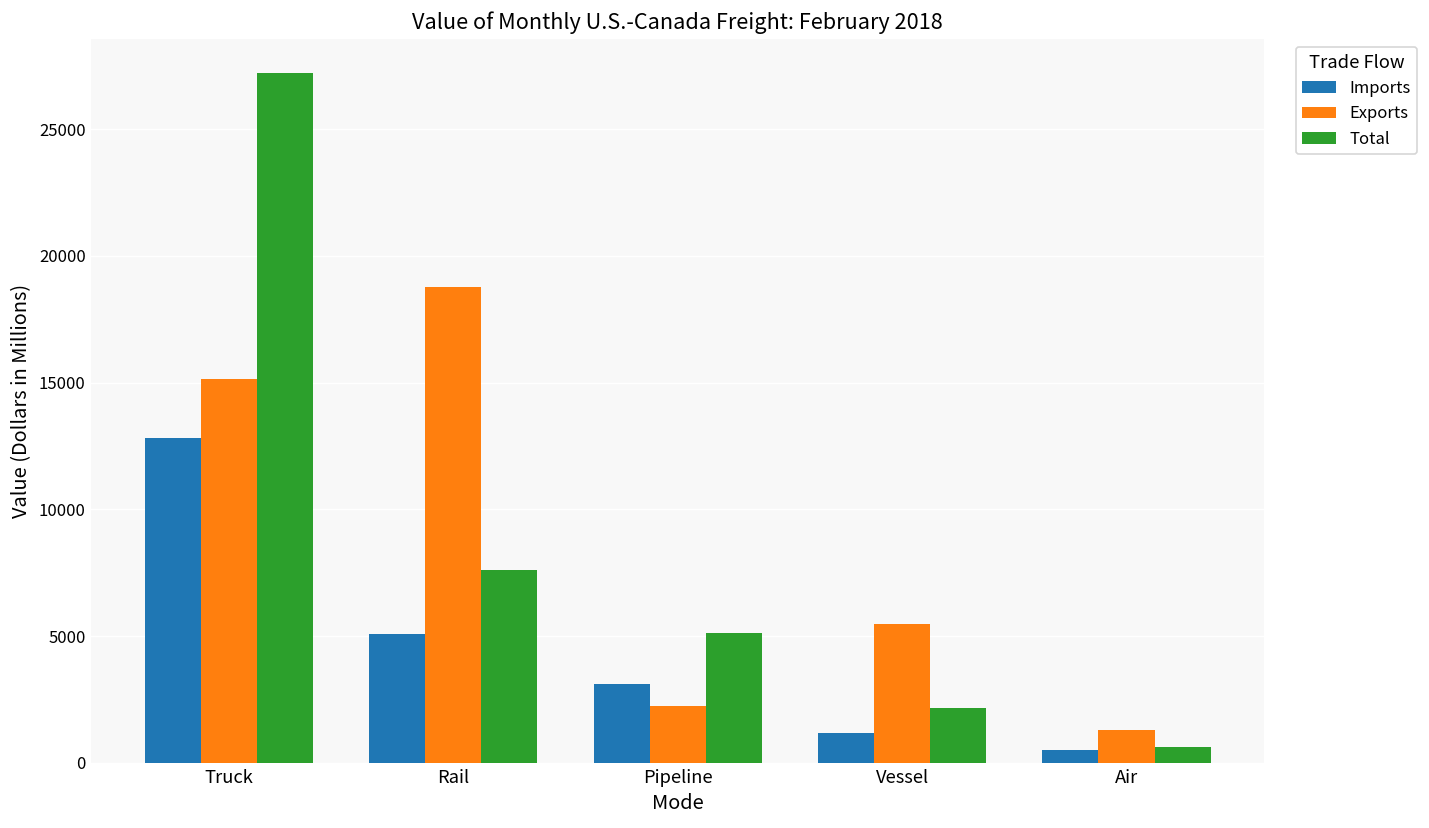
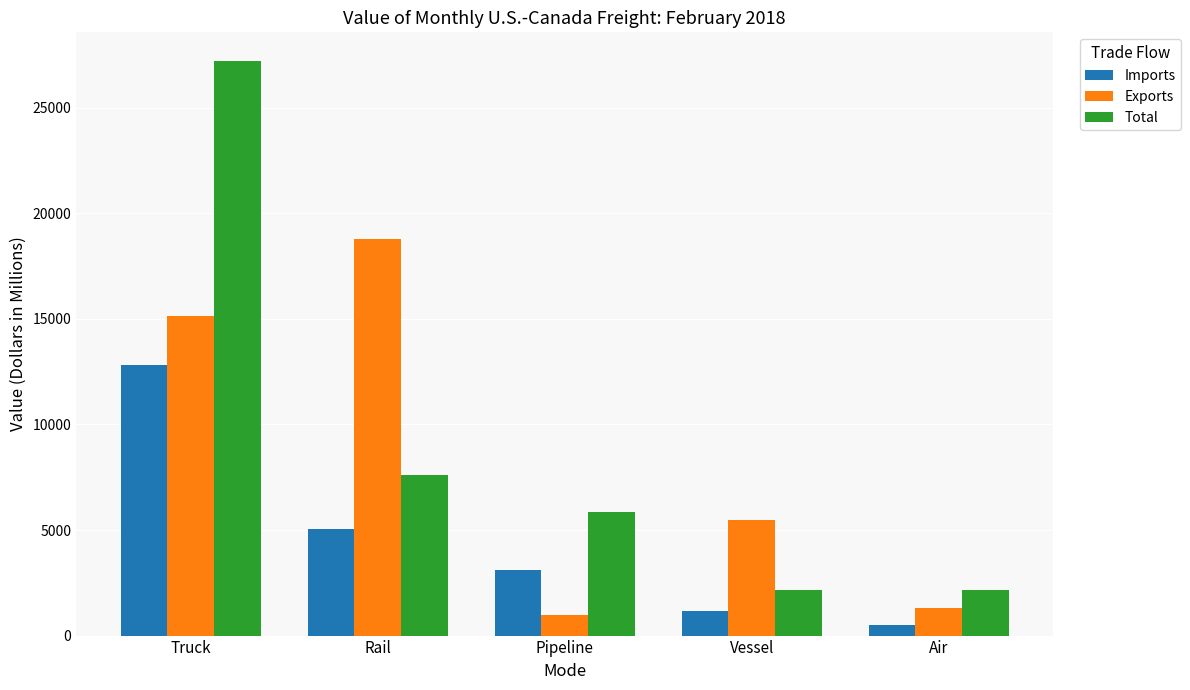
  {
    "Imports": {
      "Truck": 12800,
      "Rail": 5100,
      "Pipeline": 3100,
      "Vessel": 1200,
      "Air": 500
    },
    "Exports": {
      "Truck": 15100,
      "Rail": 18800,
-     "Pipeline": 2200,
+     "Pipeline": 1000,
      "Vessel": 5500,
      "Air": 1300
    },
    "Total": {
      "Truck": 27200,
      "Rail": 7600,
-     "Pipeline": 5100,
+     "Pipeline": 5800,
      "Vessel": 2200,
-     "Air": 600
+     "Air": 2200
    }
  }
